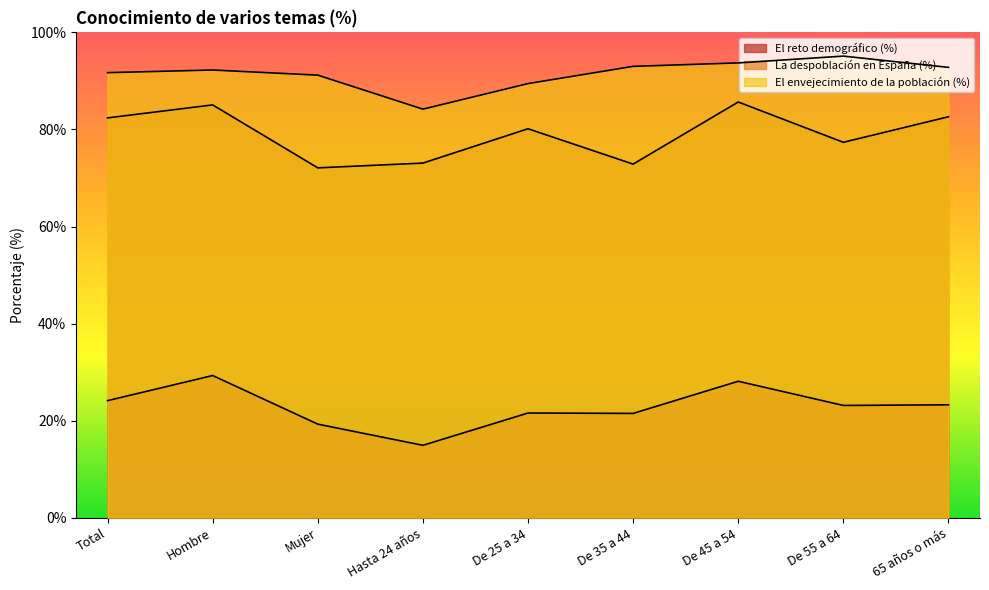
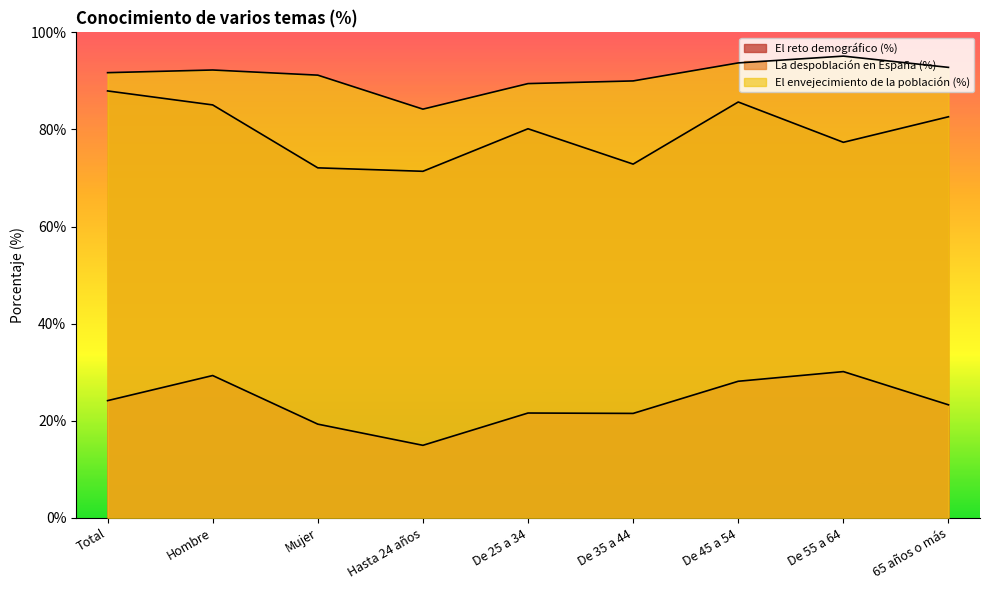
  {
    "El reto demográfico (%)": {
      "Total": "24%",
      "Hombre": "29%",
      "Mujer": "19%",
      "Hasta 24 años": "15%",
      "De 25 a 34": "22%",
      "De 35 a 44": "22%",
      "De 45 a 54": "28%",
-     "De 55 a 64": "23%",
+     "De 55 a 64": "30%",
      "65 años o más": "23%"
    },
    "La despoblación en España (%)": {
-     "Total": "82%",
+     "Total": "88%",
      "Hombre": "85%",
      "Mujer": "72%",
-     "Hasta 24 años": "73%",
+     "Hasta 24 años": "71%",
      "De 25 a 34": "80%",
      "De 35 a 44": "73%",
      "De 45 a 54": "86%",
      "De 55 a 64": "77%",
      "65 años o más": "83%"
    },
    "El envejecimiento de la población (%)": {
      "Total": "92%",
      "Hombre": "92%",
      "Mujer": "91%",
      "Hasta 24 años": "84%",
      "De 25 a 34": "89%",
-     "De 35 a 44": "93%",
+     "De 35 a 44": "90%",
      "De 45 a 54": "94%"
    }
  }
